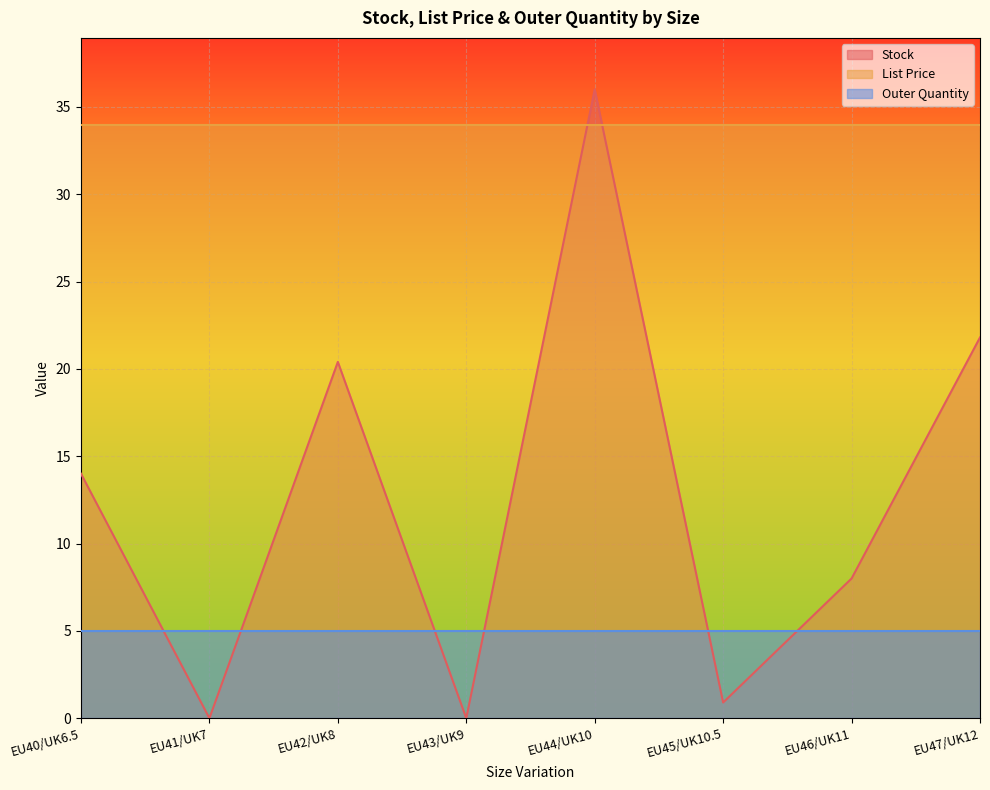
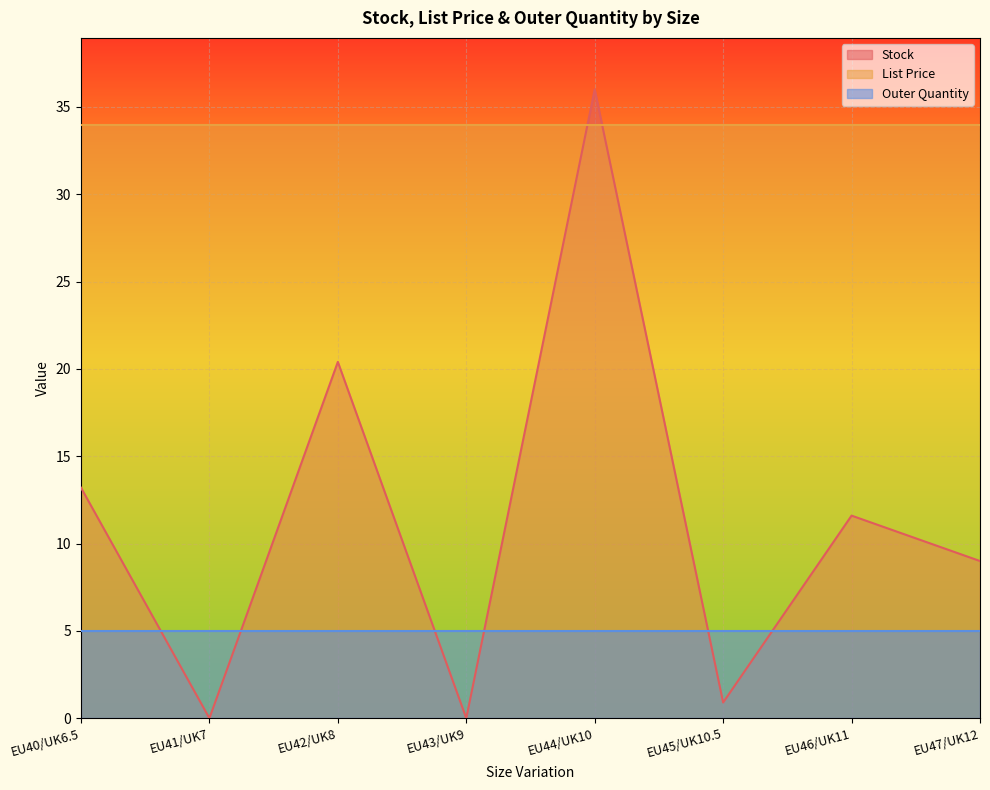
  {
    "Stock": {
-     "EU40/UK6.5": 14.0,
+     "EU40/UK6.5": 13.2,
      "EU41/UK7": 0.0,
      "EU42/UK8": 20.4,
      "EU43/UK9": 0.0,
      "EU44/UK10": 36.0,
      "EU45/UK10.5": 0.9,
-     "EU46/UK11": 8.0,
-     "EU47/UK12": 21.8
+     "EU46/UK11": 11.6,
+     "EU47/UK12": 9.0
    },
    "List Price": {
      "EU40/UK6.5": 34.0,
      "EU41/UK7": 34.0,
      "EU42/UK8": 34.0,
      "EU43/UK9": 34.0,
      "EU44/UK10": 34.0,
      "EU45/UK10.5": 34.0,
      "EU46/UK11": 34.0,
      "EU47/UK12": 34.0
    },
    "Outer Quantity": {
      "EU40/UK6.5": 5.0,
      "EU41/UK7": 5.0,
      "EU42/UK8": 5.0,
      "EU43/UK9": 5.0,
      "EU44/UK10": 5.0,
      "EU45/UK10.5": 5.0,
      "EU46/UK11": 5.0,
      "EU47/UK12": 5.0
    }
  }
